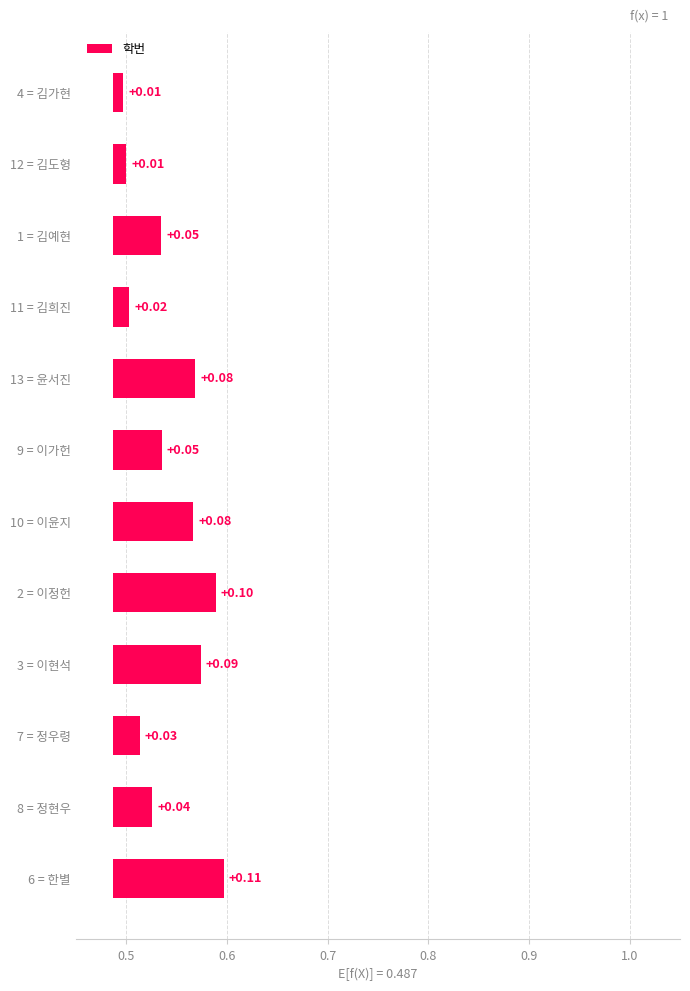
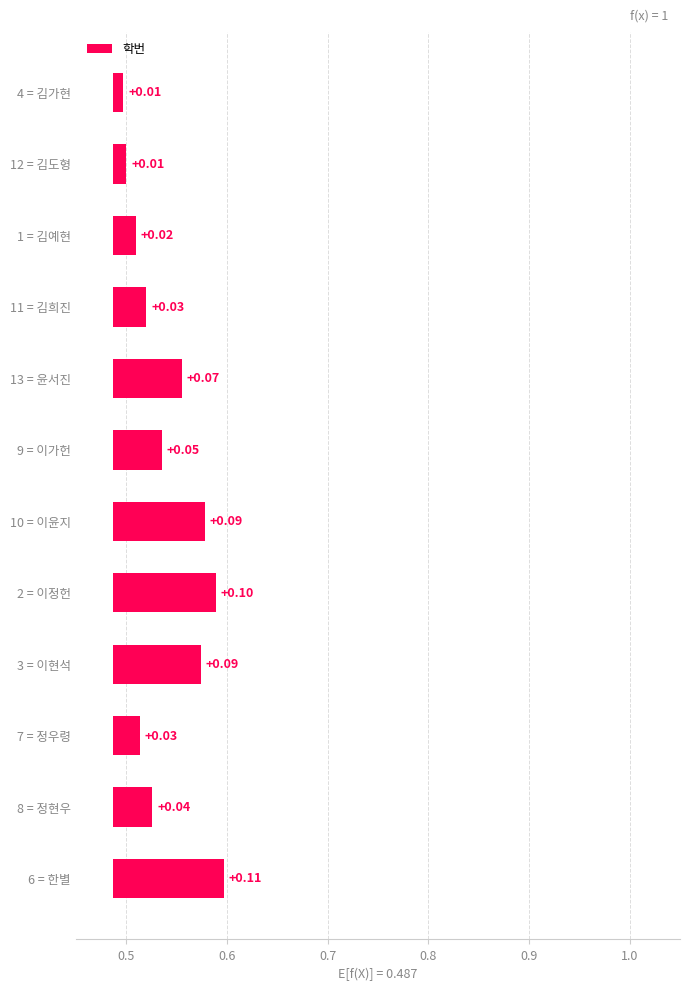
  {
    "4 = 김가현": "+0.01",
    "12 = 김도형": "+0.01",
-   "1 = 김예현": "+0.05",
-   "11 = 김희진": "+0.02",
-   "13 = 윤서진": "+0.08",
+   "1 = 김예현": "+0.02",
+   "11 = 김희진": "+0.03",
+   "13 = 윤서진": "+0.07",
    "9 = 이가헌": "+0.05",
-   "10 = 이윤지": "+0.08",
+   "10 = 이윤지": "+0.09",
    "2 = 이정헌": "+0.10",
    "3 = 이현석": "+0.09",
    "7 = 정우령": "+0.03",
    "8 = 정현우": "+0.04",
    "6 = 한별": "+0.11"
  }
